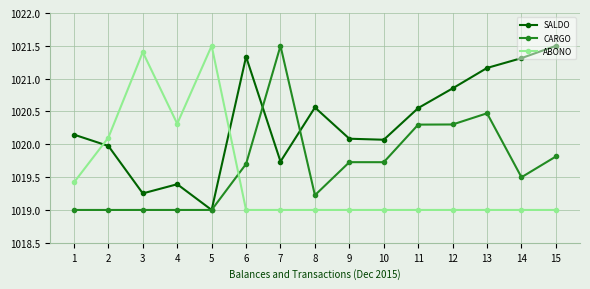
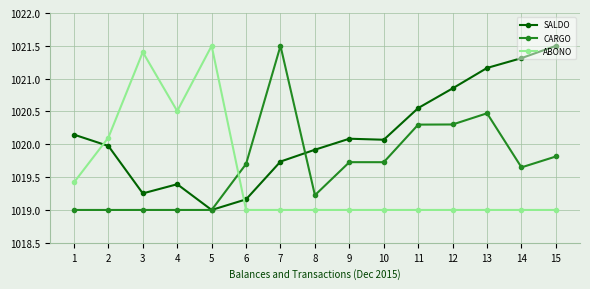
  {
    "SALDO": {
      "1": 1020.1,
      "2": 1020.0,
      "3": 1019.3,
      "4": 1019.4,
-     "6": 1021.3,
+     "6": 1019.2,
      "7": 1019.7,
-     "8": 1020.6,
+     "8": 1019.9,
      "9": 1020.1,
      "10": 1020.1,
      "11": 1020.6,
      "12": 1020.9,
      "13": 1021.2
    },
    "CARGO": {
      "1": 1019.0,
      "2": 1019.0,
      "3": 1019.0,
      "4": 1019.0,
      "6": 1019.7,
      "7": 1021.5,
      "8": 1019.2,
      "9": 1019.7,
      "10": 1019.7,
      "11": 1020.3,
      "12": 1020.3,
      "13": 1020.5,
-     "14": 1019.5,
+     "14": 1019.6,
      "15": 1019.8
    },
    "ABONO": {
      "1": 1019.4,
      "2": 1020.1,
      "3": 1021.4,
-     "4": 1020.3,
+     "4": 1020.5,
      "5": 1021.5,
      "6": 1019.0,
      "7": 1019.0,
      "8": 1019.0,
      "9": 1019.0,
      "10": 1019.0,
      "11": 1019.0,
      "12": 1019.0,
      "13": 1019.0,
      "14": 1019.0,
      "15": 1019.0
    }
  }
